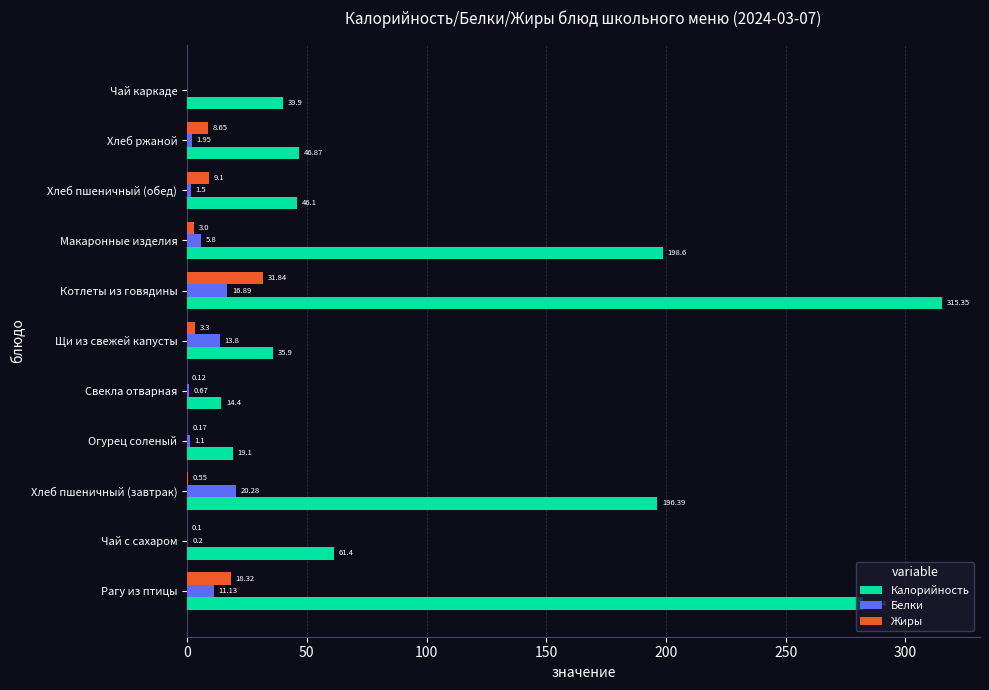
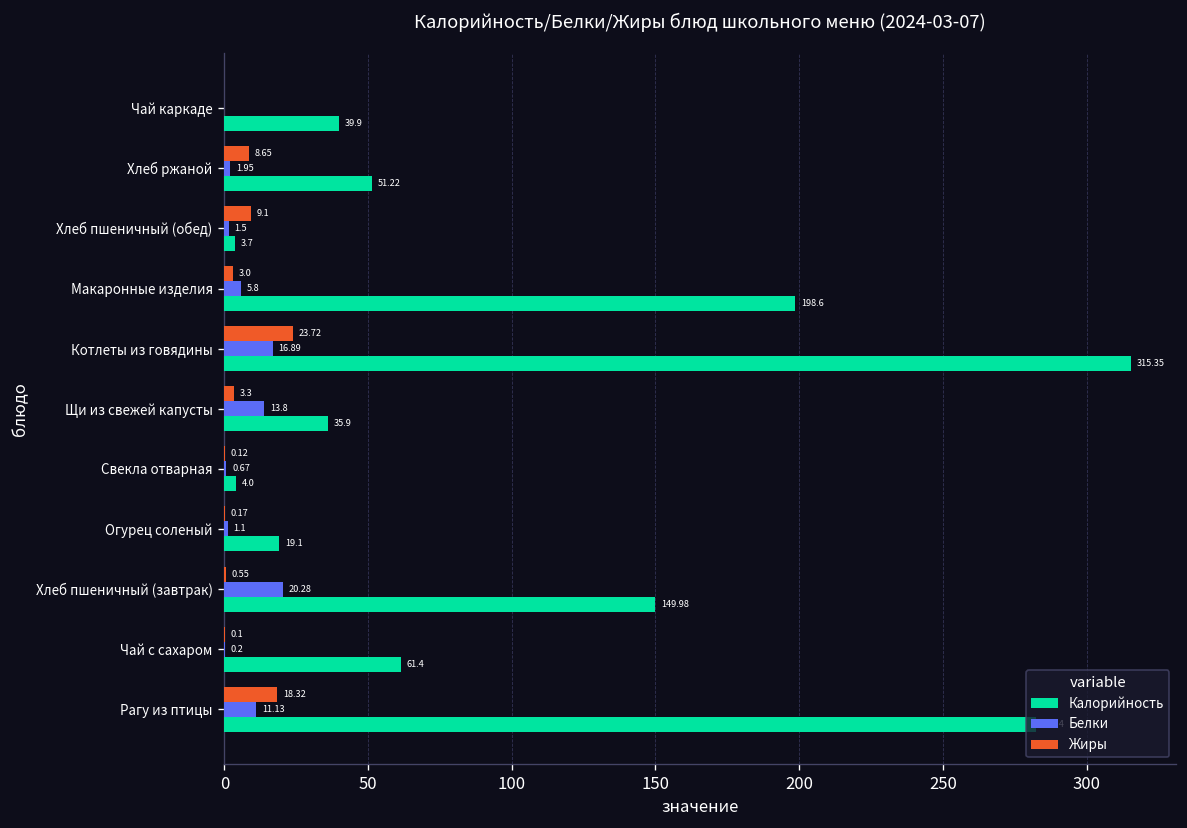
  {
    "Калорийность": {
      "Чай каркаде": 39.9,
-     "Хлеб ржаной": 46.87,
-     "Хлеб пшеничный (обед)": 46.1,
+     "Хлеб ржаной": 51.22,
+     "Хлеб пшеничный (обед)": 3.7,
      "Макаронные изделия": 198.6,
      "Котлеты из говядины": 315.35,
      "Щи из свежей капусты": 35.9,
-     "Свекла отварная": 14.4,
+     "Свекла отварная": 4.0,
      "Огурец соленый": 19.1,
-     "Хлеб пшеничный (завтрак)": 196.39,
+     "Хлеб пшеничный (завтрак)": 149.98,
      "Чай с сахаром": 61.4
    },
    "Белки": {
      "Хлеб ржаной": 1.95,
      "Хлеб пшеничный (обед)": 1.5,
      "Макаронные изделия": 5.8,
      "Котлеты из говядины": 16.89,
      "Щи из свежей капусты": 13.8,
      "Свекла отварная": 0.67,
      "Огурец соленый": 1.1,
      "Хлеб пшеничный (завтрак)": 20.28,
      "Чай с сахаром": 0.2,
      "Рагу из птицы": 11.13
    },
    "Жиры": {
      "Хлеб ржаной": 8.65,
      "Хлеб пшеничный (обед)": 9.1,
      "Макаронные изделия": 3.0,
-     "Котлеты из говядины": 31.84,
+     "Котлеты из говядины": 23.72,
      "Щи из свежей капусты": 3.3,
      "Свекла отварная": 0.12,
      "Огурец соленый": 0.17,
      "Хлеб пшеничный (завтрак)": 0.55,
      "Чай с сахаром": 0.1,
      "Рагу из птицы": 18.32
    }
  }
